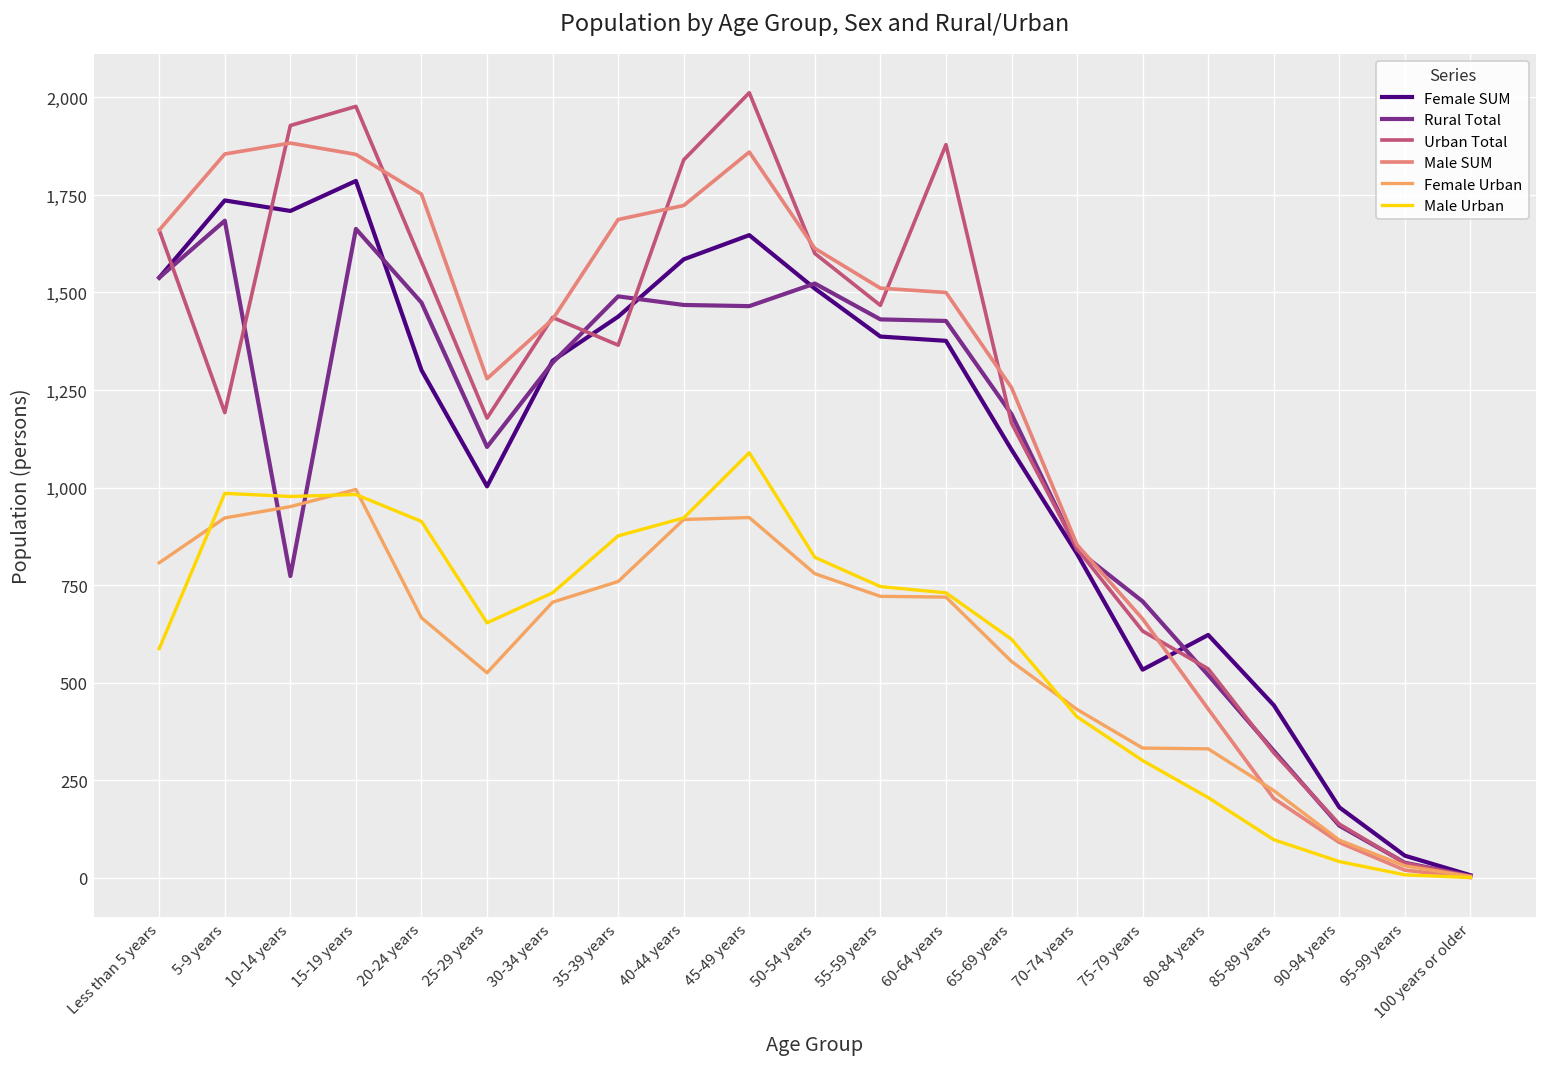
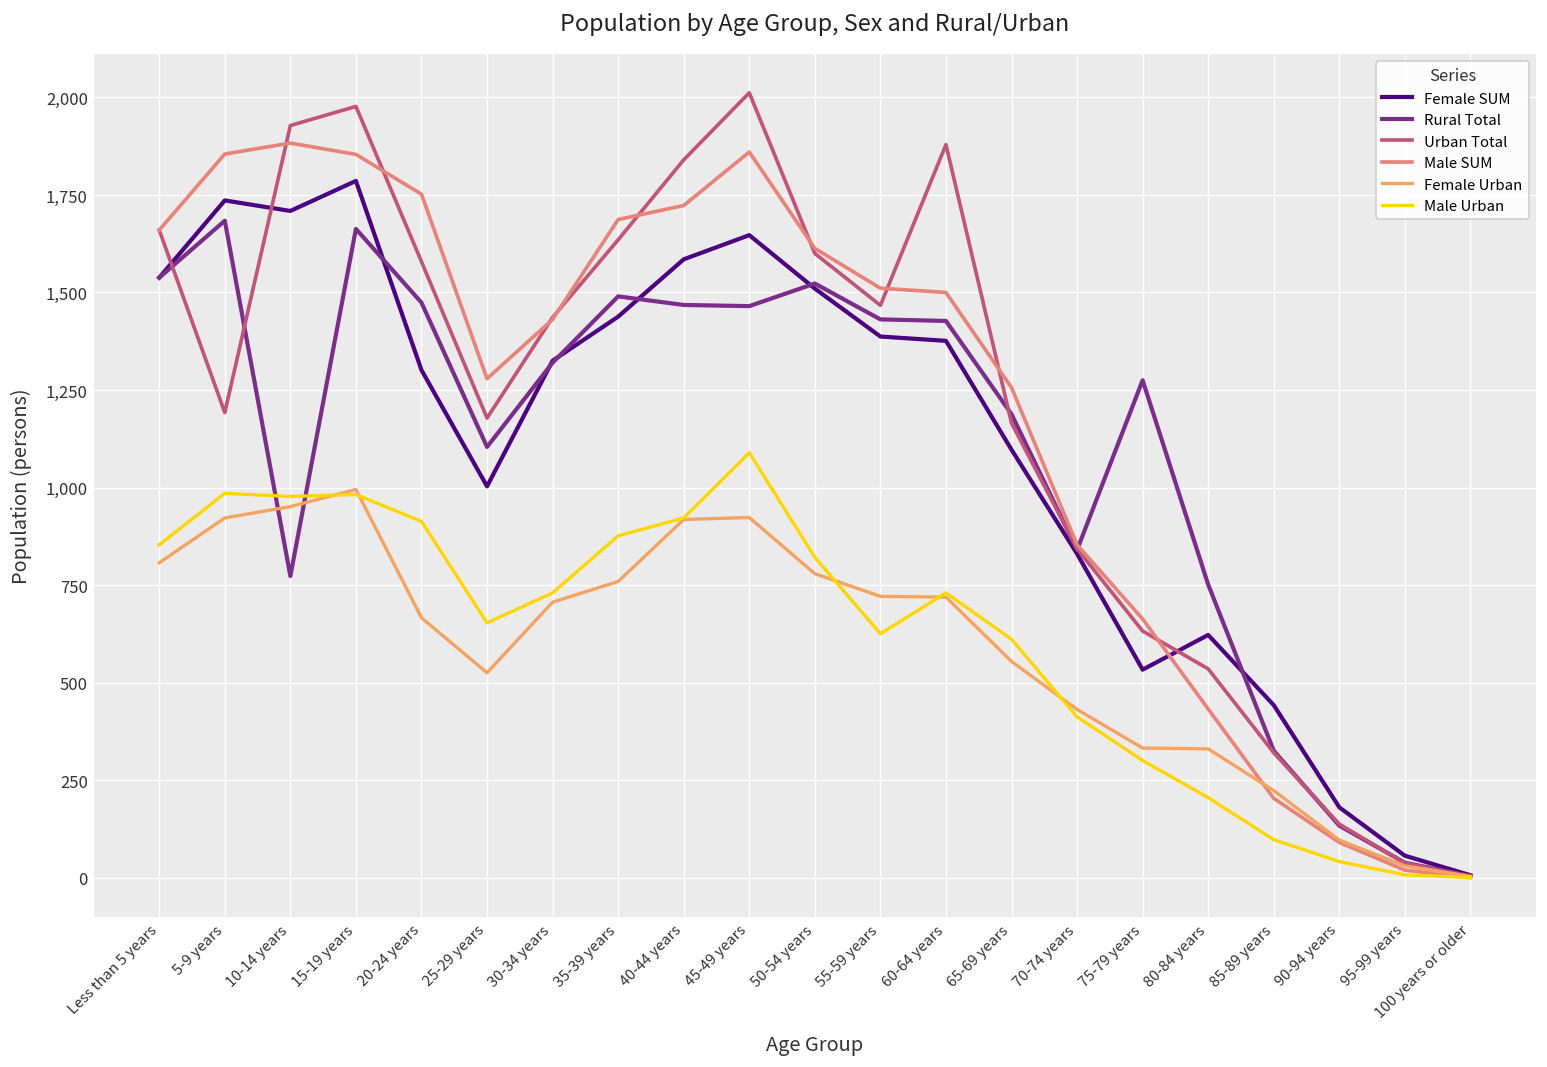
  {
    "Female SUM": {
      "5-9 years": "1,740",
      "10-14 years": "1,710",
      "15-19 years": "1,790",
      "20-24 years": "1,300",
      "25-29 years": "1,000",
      "35-39 years": "1,440",
      "40-44 years": "1,590",
      "45-49 years": "1,650",
      "50-54 years": "1,510",
      "55-59 years": "1,390",
      "60-64 years": "1,380",
      "65-69 years": "1,100",
      "70-74 years": "830",
      "75-79 years": "530",
      "80-84 years": "620",
      "85-89 years": "440",
      "90-94 years": "180",
      "95-99 years": "60"
    },
    "Rural Total": {
      "5-9 years": "1,680",
      "10-14 years": "770",
      "15-19 years": "1,660",
      "20-24 years": "1,470",
      "25-29 years": "1,100",
      "35-39 years": "1,490",
      "40-44 years": "1,470",
      "45-49 years": "1,470",
      "50-54 years": "1,520",
      "55-59 years": "1,430",
      "60-64 years": "1,430",
      "65-69 years": "1,190",
-     "75-79 years": "710",
-     "80-84 years": "520"
+     "75-79 years": "1,280",
+     "80-84 years": "750"
    },
    "Urban Total": {
      "5-9 years": "1,190",
      "10-14 years": "1,930",
      "15-19 years": "1,980",
      "20-24 years": "1,580",
      "25-29 years": "1,180",
-     "35-39 years": "1,370",
+     "35-39 years": "1,640",
      "40-44 years": "1,840",
      "45-49 years": "2,010",
      "50-54 years": "1,600",
      "55-59 years": "1,470",
      "60-64 years": "1,880",
      "65-69 years": "1,170",
      "75-79 years": "630",
      "80-84 years": "540"
    },
    "Male Urban": {
-     "Less than 5 years": "590",
+     "Less than 5 years": "850",
      "5-9 years": "990",
      "10-14 years": "980",
      "15-19 years": "980",
      "20-24 years": "910",
      "25-29 years": "650",
      "30-34 years": "730",
      "35-39 years": "880",
      "45-49 years": "1,090",
      "50-54 years": "820",
-     "55-59 years": "750",
+     "55-59 years": "630",
      "60-64 years": "730",
      "65-69 years": "610",
      "70-74 years": "410",
      "75-79 years": "300",
      "80-84 years": "210",
      "85-89 years": "100",
      "90-94 years": "40",
      "95-99 years": "10"
    }
  }
